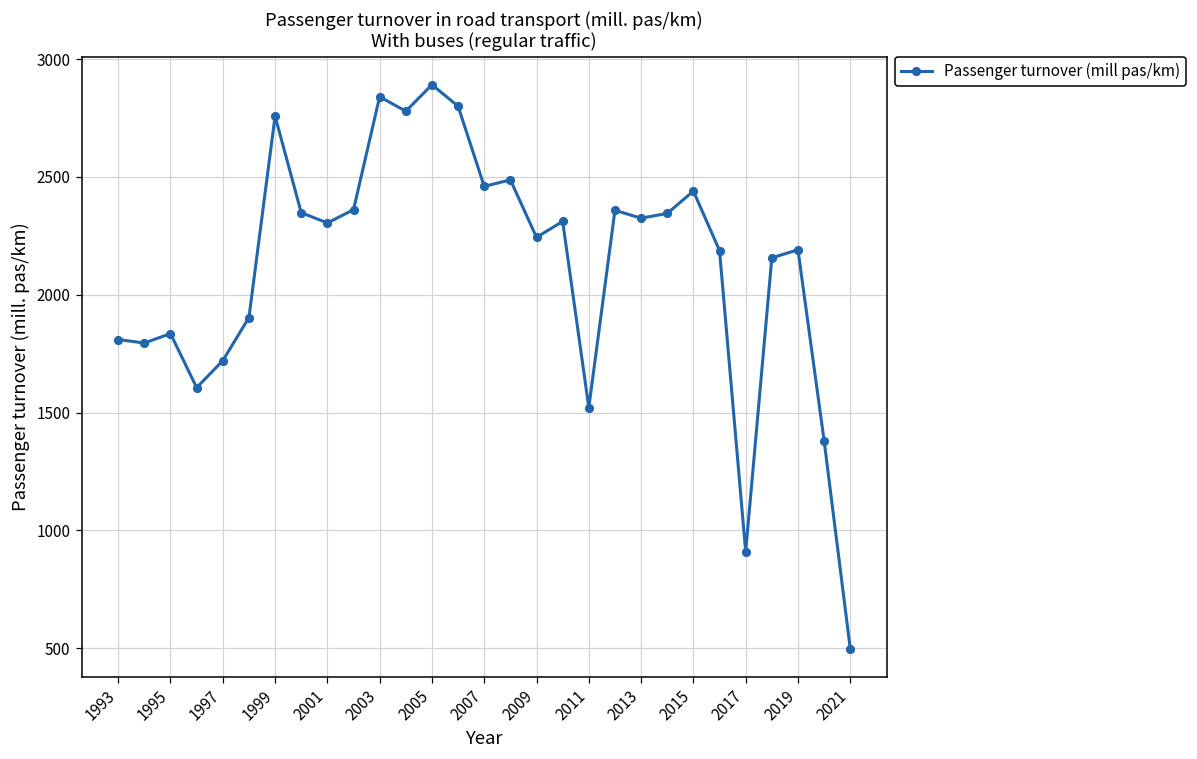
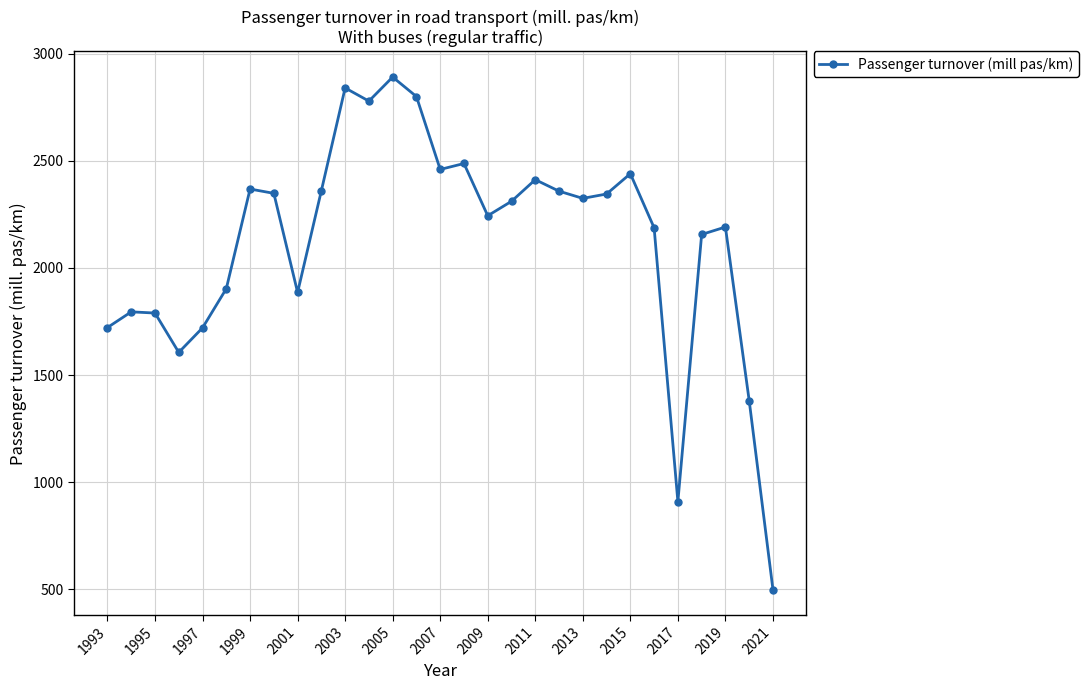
  {
-   "1993": 1810,
-   "1995": 1840,
+   "1993": 1720,
+   "1995": 1790,
    "1997": 1720,
-   "1999": 2760,
-   "2001": 2300,
+   "1999": 2370,
+   "2001": 1890,
    "2003": 2840,
    "2005": 2890,
    "2007": 2460,
    "2009": 2240,
-   "2011": 1520,
+   "2011": 2410,
    "2013": 2320,
    "2015": 2440,
    "2017": 910,
    "2019": 2190,
    "2021": 500
  }
